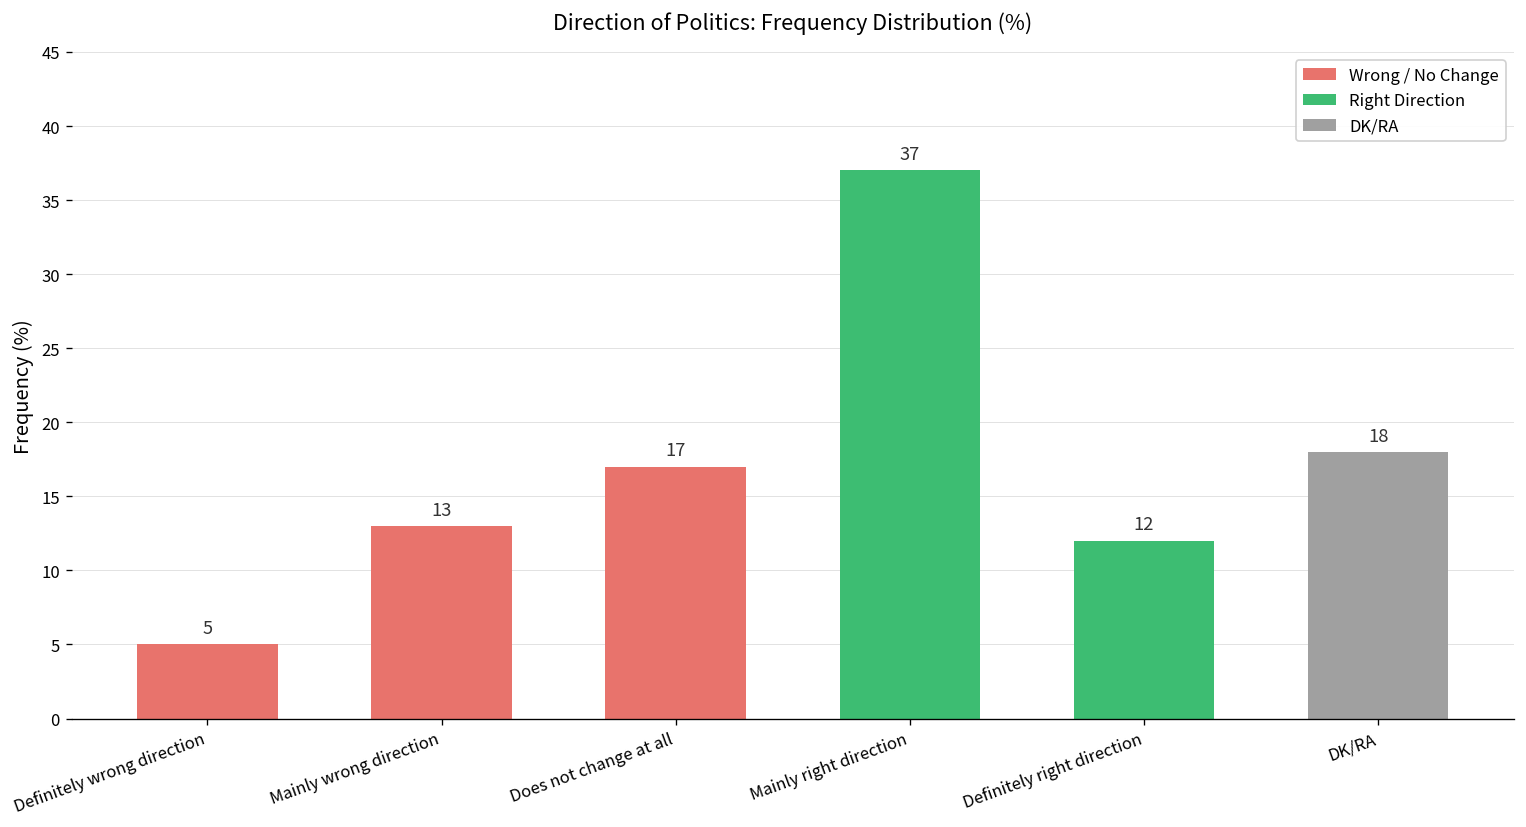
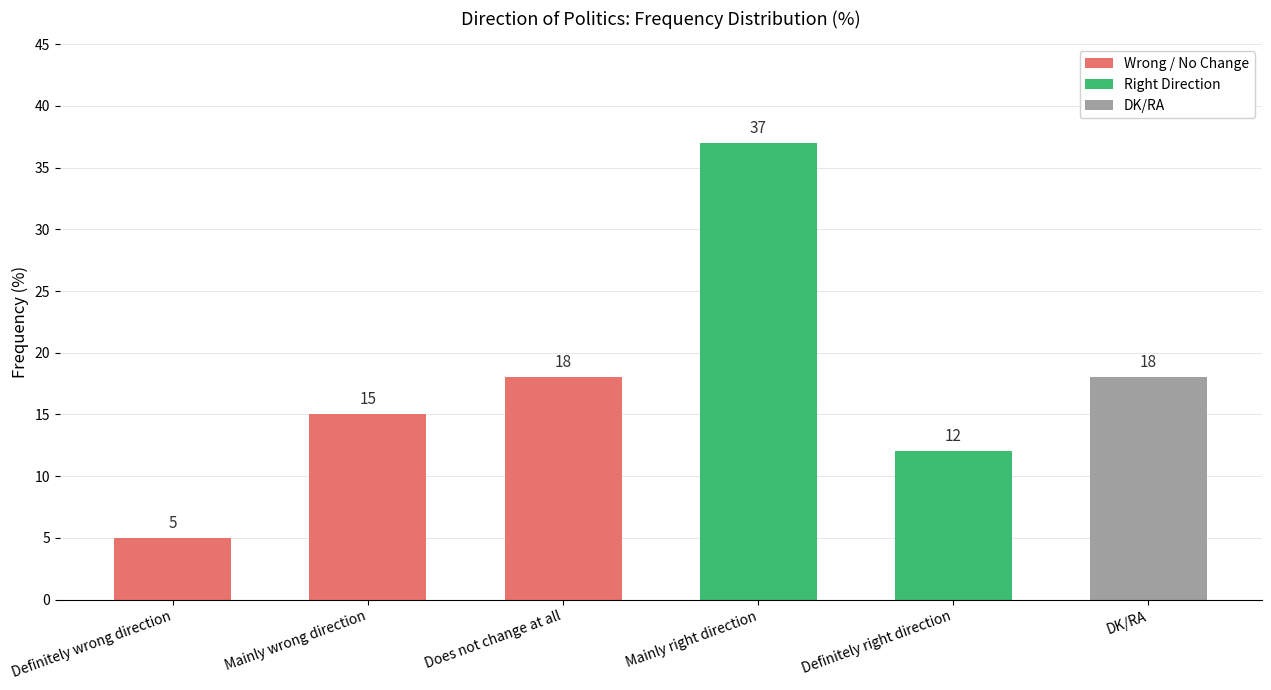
  {
    "Definitely wrong direction": 5,
-   "Mainly wrong direction": 13,
-   "Does not change at all": 17,
+   "Mainly wrong direction": 15,
+   "Does not change at all": 18,
    "Mainly right direction": 37,
    "Definitely right direction": 12,
    "DK/RA": 18
  }
